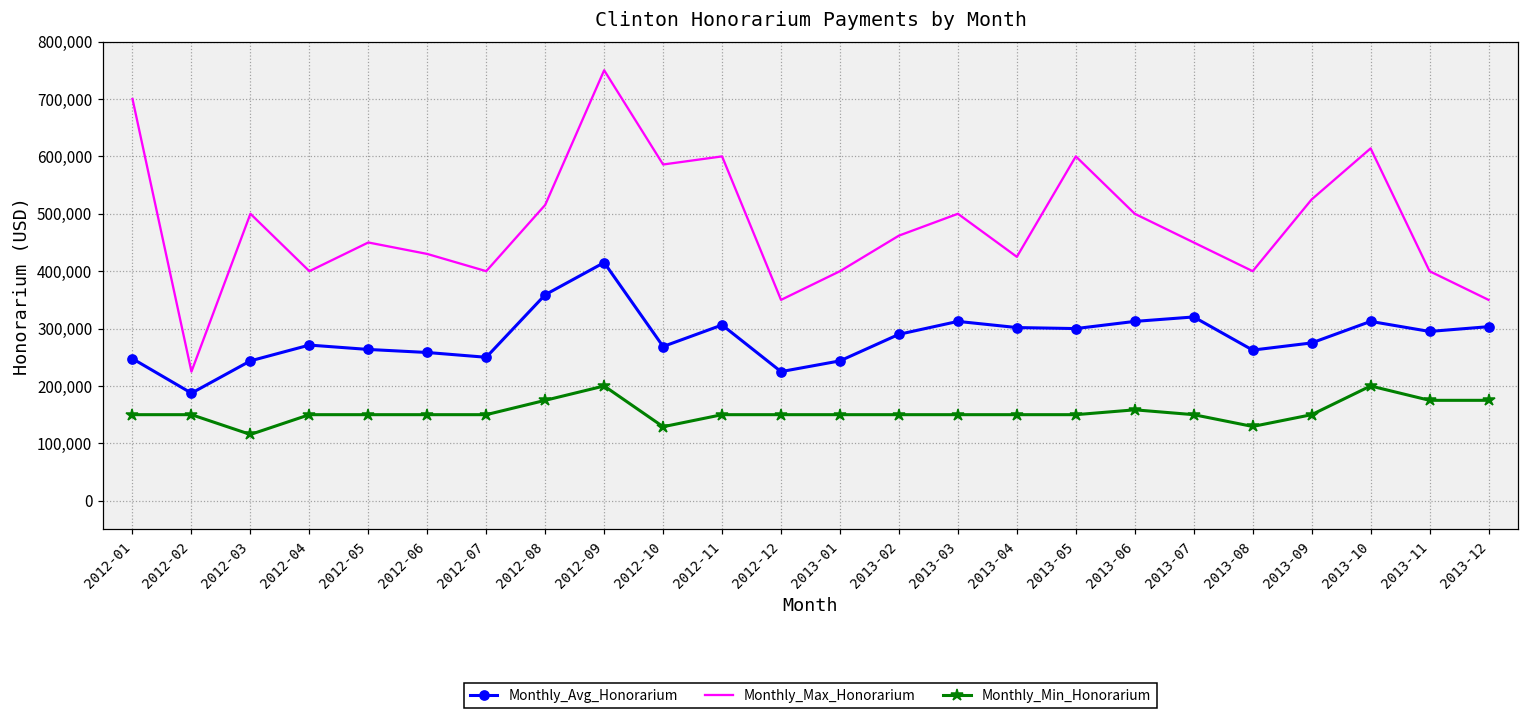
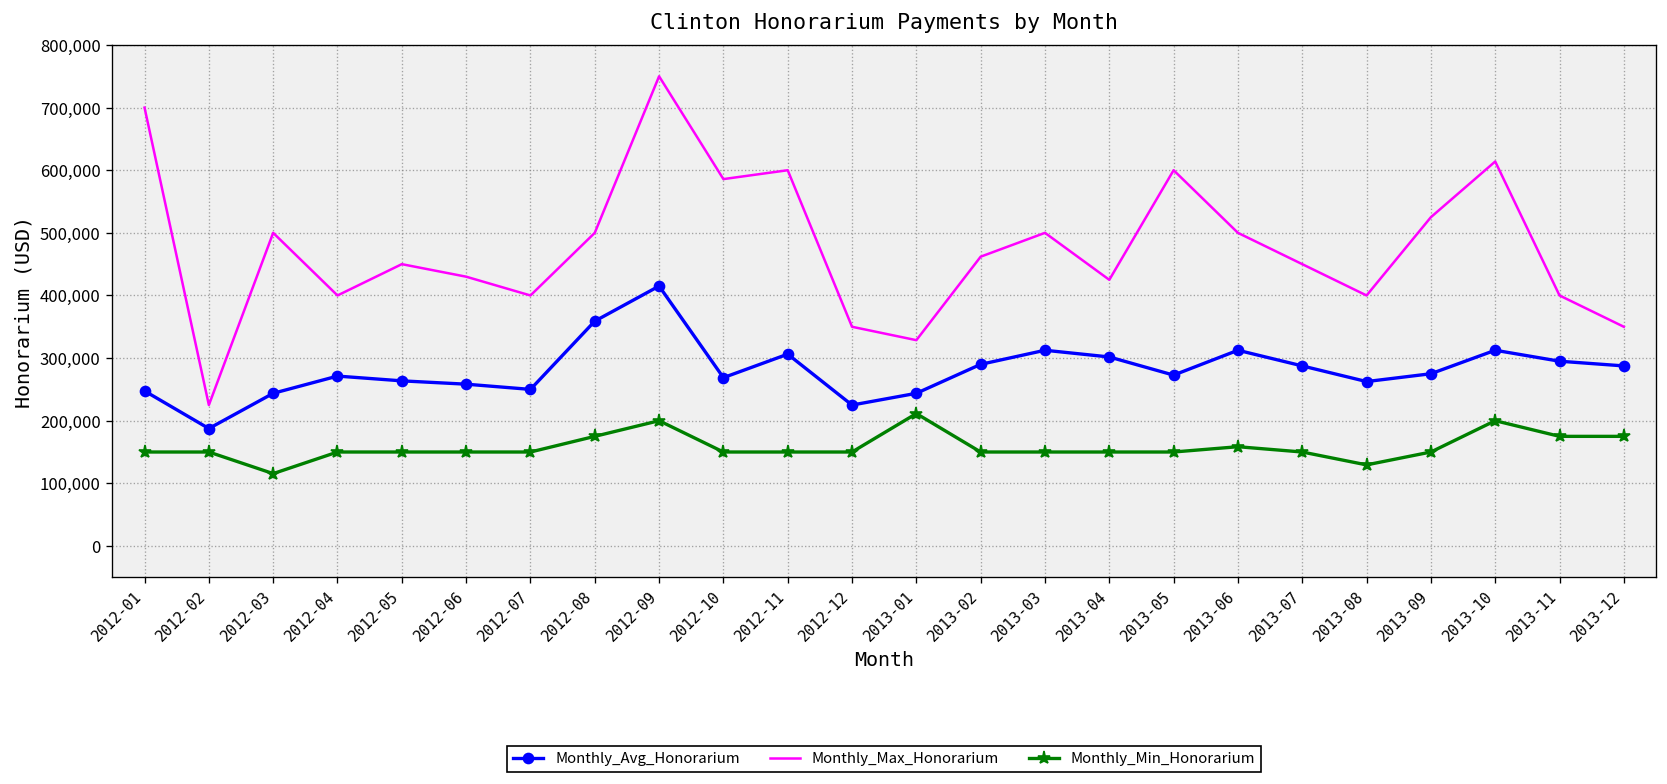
  {
    "Monthly_Avg_Honorarium": {
      "2012-01": "250,000",
      "2012-02": "190,000",
      "2012-03": "240,000",
      "2012-04": "270,000",
      "2012-05": "260,000",
      "2012-06": "260,000",
      "2012-07": "250,000",
      "2012-08": "360,000",
      "2012-09": "420,000",
      "2012-10": "270,000",
      "2012-11": "310,000",
      "2012-12": "230,000",
      "2013-01": "240,000",
      "2013-02": "290,000",
      "2013-03": "310,000",
      "2013-04": "300,000",
-     "2013-05": "300,000",
+     "2013-05": "270,000",
      "2013-06": "310,000",
-     "2013-07": "320,000",
+     "2013-07": "290,000",
      "2013-08": "260,000",
      "2013-09": "280,000",
      "2013-10": "310,000",
      "2013-11": "300,000",
-     "2013-12": "300,000"
+     "2013-12": "290,000"
    },
    "Monthly_Max_Honorarium": {
      "2012-01": "700,000",
      "2012-02": "230,000",
      "2012-03": "500,000",
      "2012-04": "400,000",
      "2012-05": "450,000",
      "2012-06": "430,000",
      "2012-07": "400,000",
-     "2012-08": "520,000",
+     "2012-08": "500,000",
      "2012-09": "750,000",
      "2012-10": "590,000",
      "2012-11": "600,000",
      "2012-12": "350,000",
-     "2013-01": "400,000",
+     "2013-01": "330,000",
      "2013-02": "460,000",
      "2013-03": "500,000",
      "2013-04": "430,000",
      "2013-05": "600,000",
      "2013-06": "500,000",
      "2013-07": "450,000",
      "2013-08": "400,000",
      "2013-09": "530,000",
      "2013-10": "610,000",
      "2013-11": "400,000",
      "2013-12": "350,000"
    },
    "Monthly_Min_Honorarium": {
      "2012-01": "150,000",
      "2012-02": "150,000",
      "2012-03": "120,000",
      "2012-04": "150,000",
      "2012-05": "150,000",
      "2012-06": "150,000",
      "2012-07": "150,000",
      "2012-08": "180,000",
      "2012-09": "200,000",
-     "2012-10": "130,000",
+     "2012-10": "150,000",
      "2012-11": "150,000",
      "2012-12": "150,000",
-     "2013-01": "150,000",
+     "2013-01": "210,000",
      "2013-02": "150,000",
      "2013-03": "150,000",
      "2013-04": "150,000",
      "2013-05": "150,000",
      "2013-06": "160,000",
      "2013-07": "150,000",
      "2013-08": "130,000",
      "2013-09": "150,000",
      "2013-10": "200,000",
      "2013-11": "180,000",
      "2013-12": "180,000"
    }
  }
